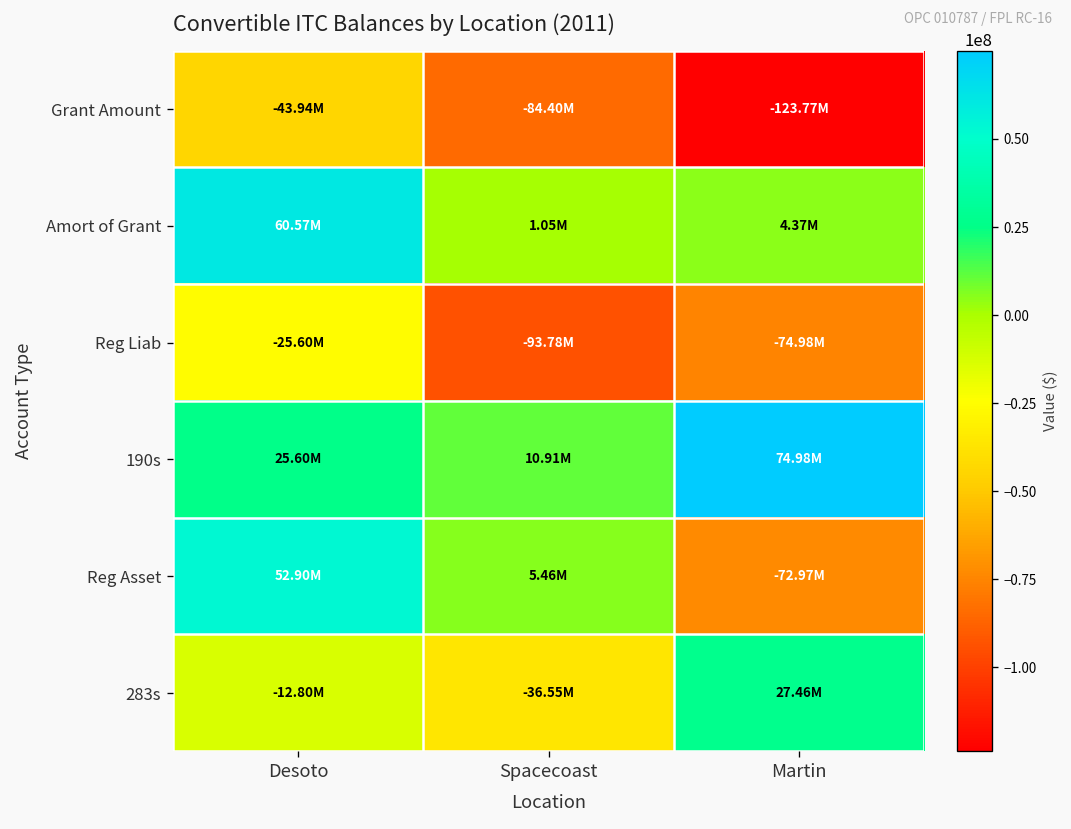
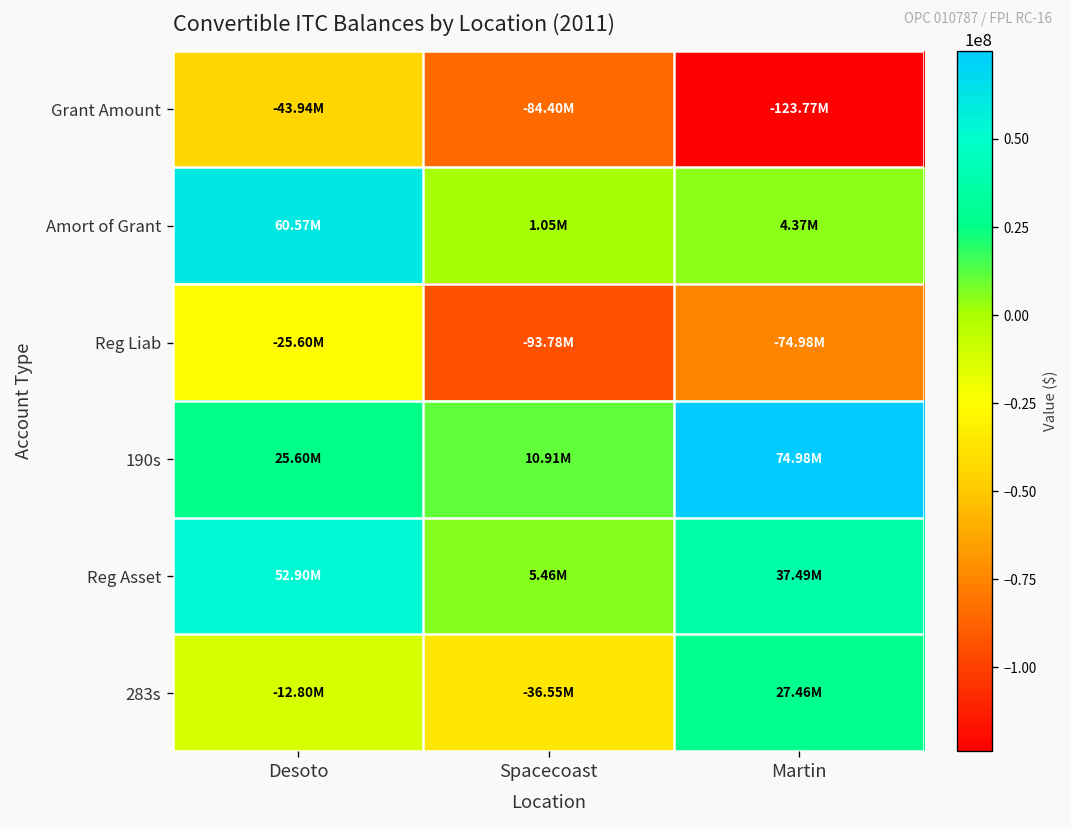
  {
    "Grant Amount": {
      "Desoto": "-43.94M",
      "Spacecoast": "-84.40M",
      "Martin": "-123.77M"
    },
    "Amort of Grant": {
      "Desoto": "60.57M",
      "Spacecoast": "1.05M",
      "Martin": "4.37M"
    },
    "Reg Liab": {
      "Desoto": "-25.60M",
      "Spacecoast": "-93.78M",
      "Martin": "-74.98M"
    },
    "190s": {
      "Desoto": "25.60M",
      "Spacecoast": "10.91M",
      "Martin": "74.98M"
    },
    "Reg Asset": {
      "Desoto": "52.90M",
      "Spacecoast": "5.46M",
-     "Martin": "-72.97M"
+     "Martin": "37.49M"
    },
    "283s": {
      "Desoto": "-12.80M",
      "Spacecoast": "-36.55M",
      "Martin": "27.46M"
    }
  }
